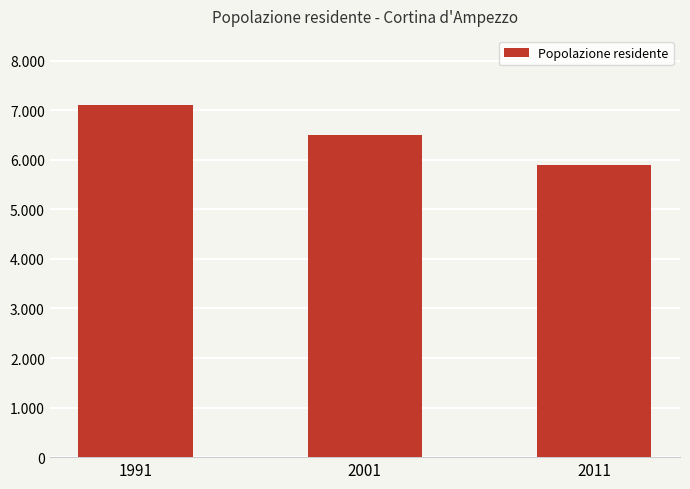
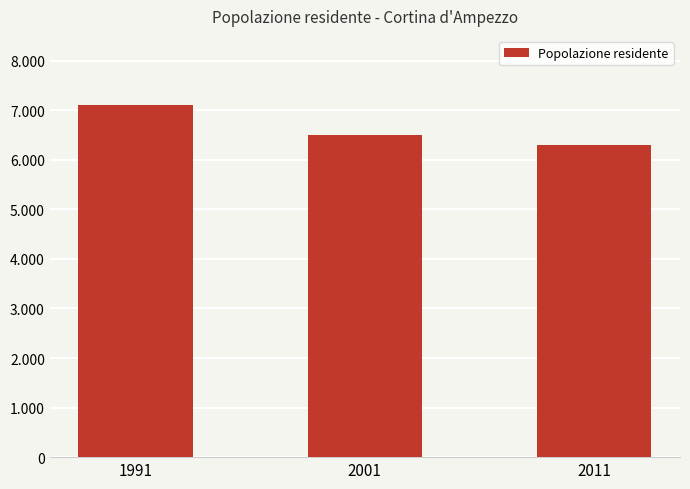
  {
    "1991": 7.1,
    "2001": 6.5,
-   "2011": 5.9
+   "2011": 6.3
  }
